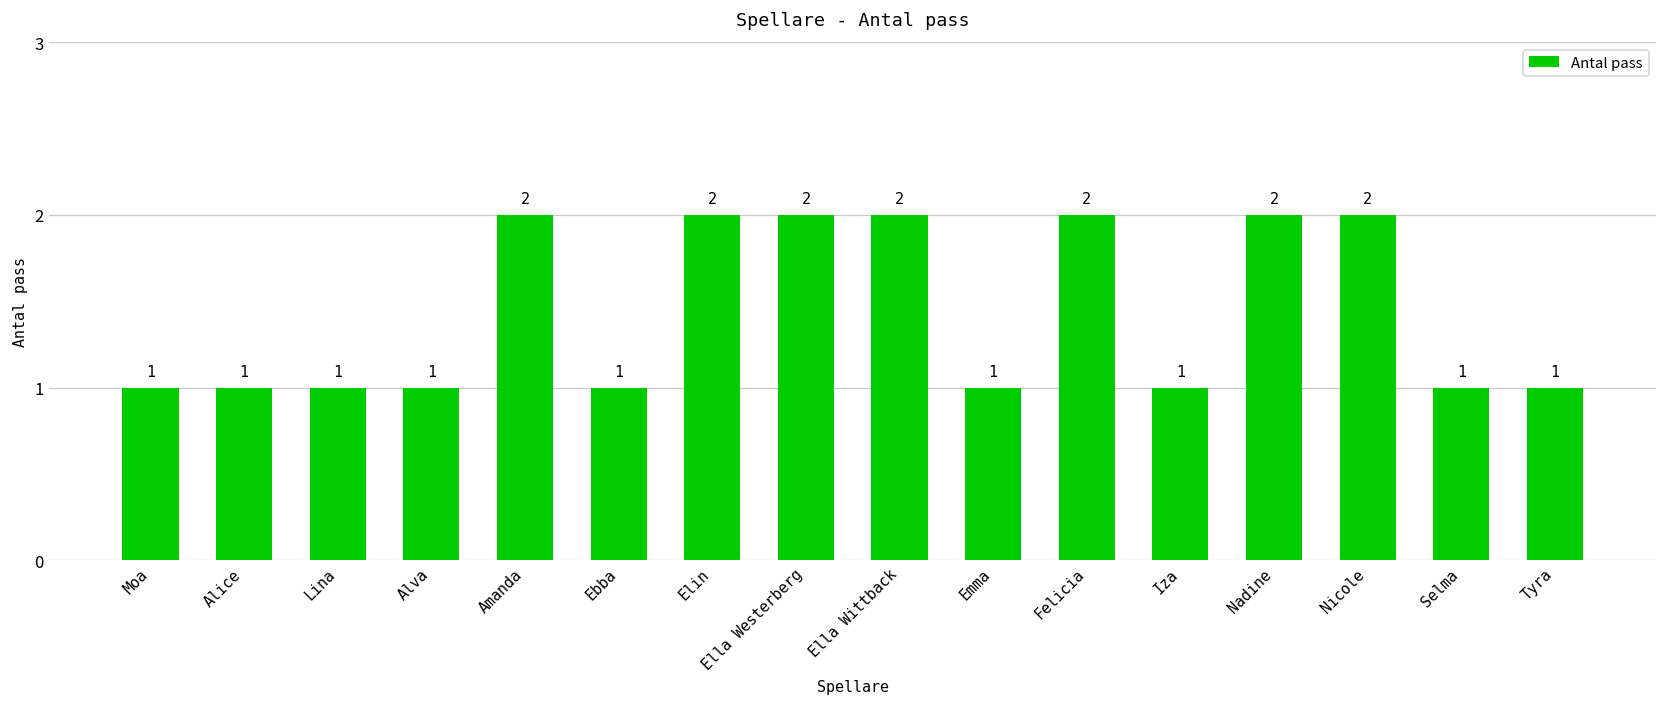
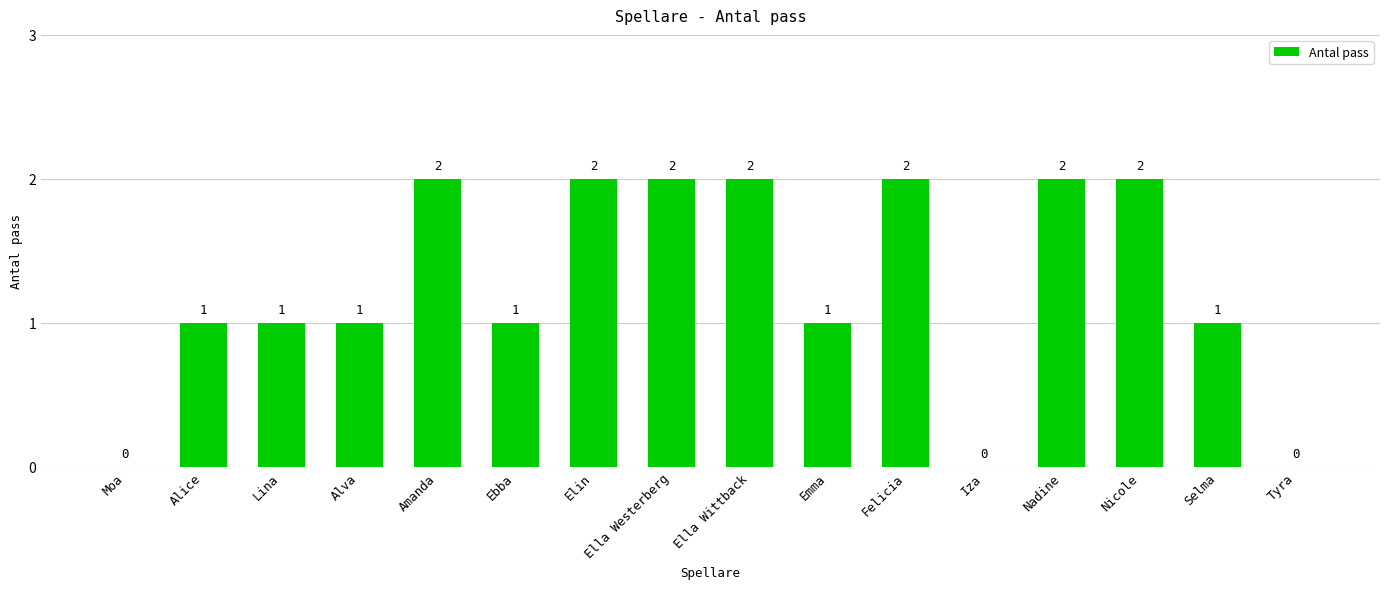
  {
-   "Moa": 1,
+   "Moa": 0,
    "Alice": 1,
    "Lina": 1,
    "Alva": 1,
    "Amanda": 2,
    "Ebba": 1,
    "Elin": 2,
    "Ella Westerberg": 2,
    "Ella Wittback": 2,
    "Emma": 1,
    "Felicia": 2,
-   "Iza": 1,
+   "Iza": 0,
    "Nadine": 2,
    "Nicole": 2,
    "Selma": 1,
-   "Tyra": 1
+   "Tyra": 0
  }
